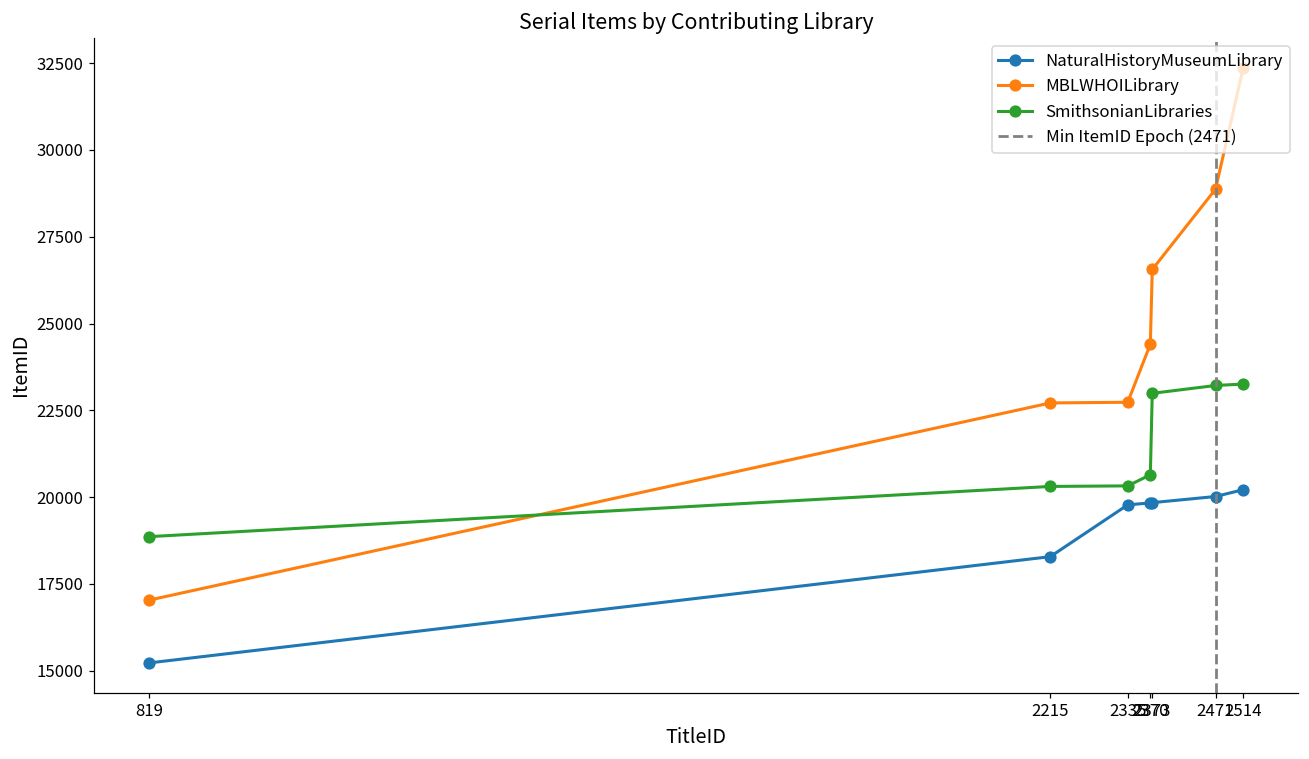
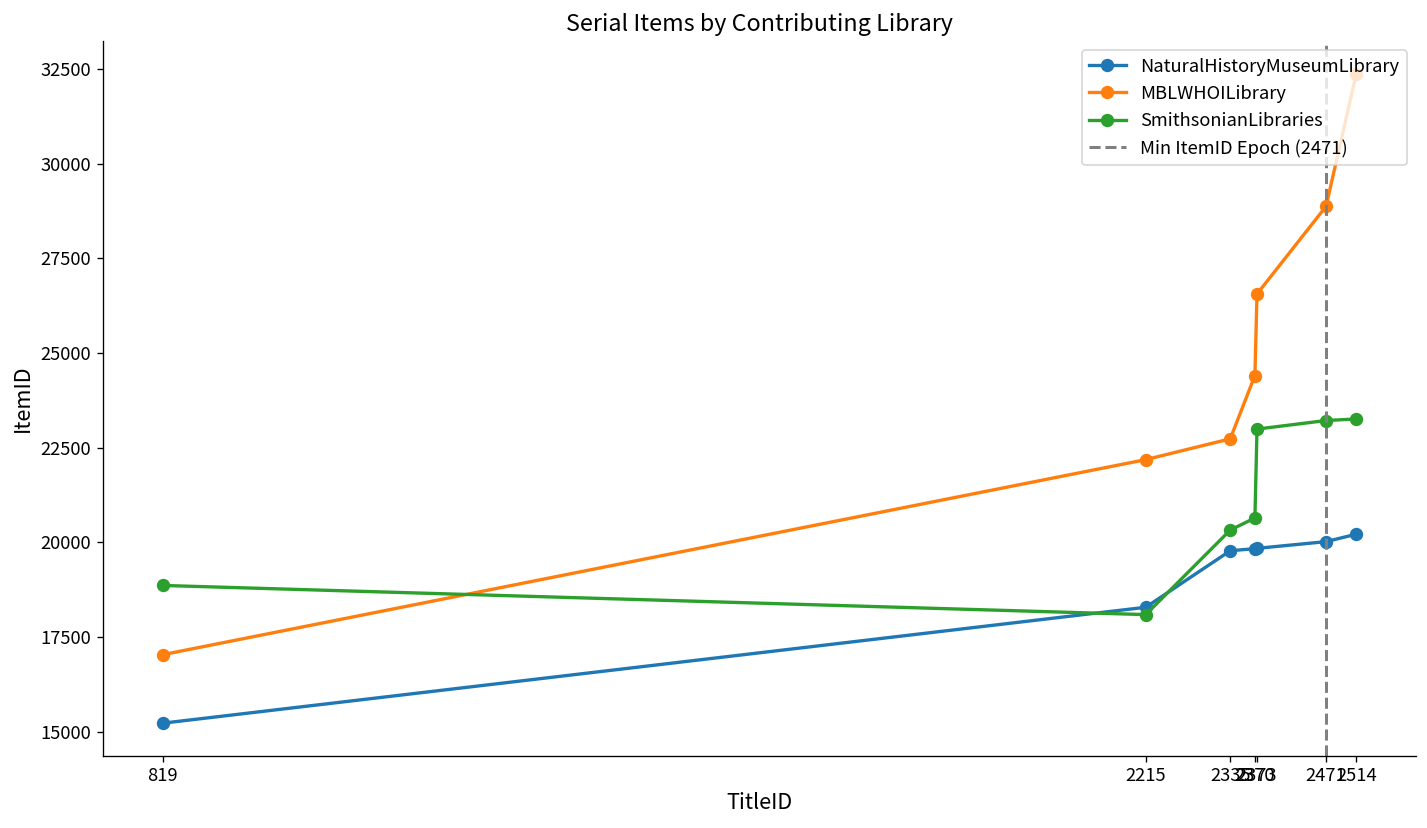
  {
    "NaturalHistoryMuseumLibrary": {
      "819": 15200,
      "2215": 18300
    },
    "MBLWHOILibrary": {
      "819": 17000,
-     "2215": 22700
+     "2215": 22200
    },
    "SmithsonianLibraries": {
      "819": 18900,
-     "2215": 20300
+     "2215": 18100
    }
  }
